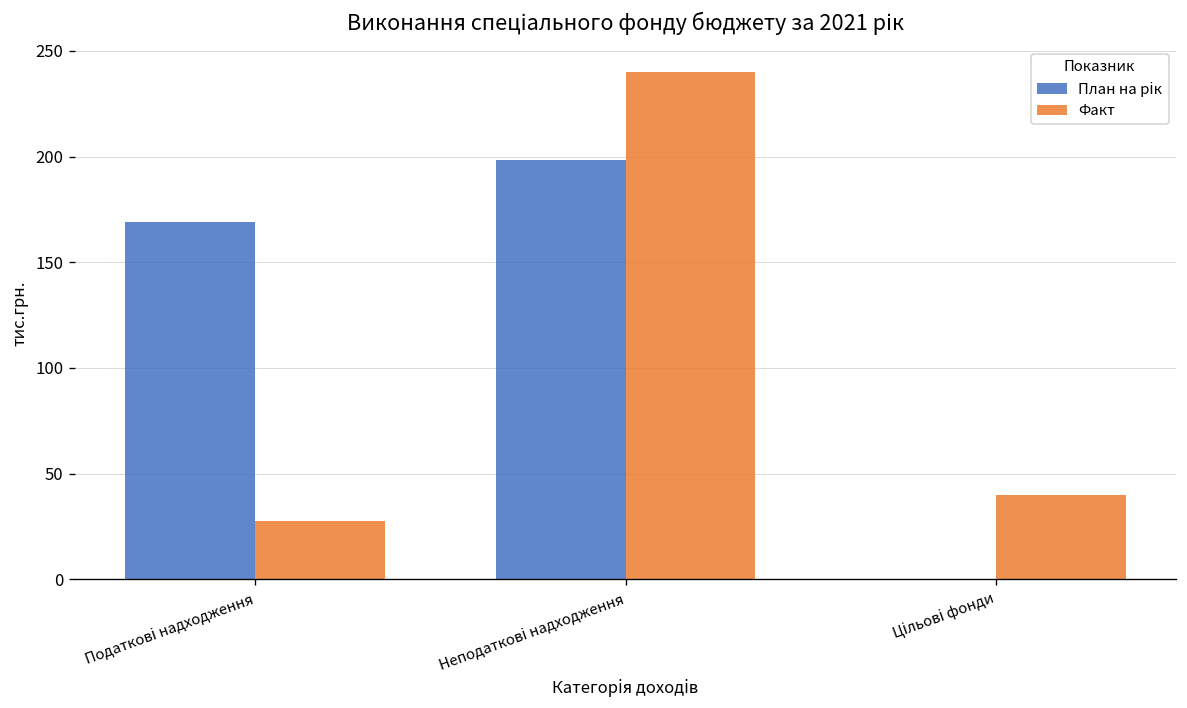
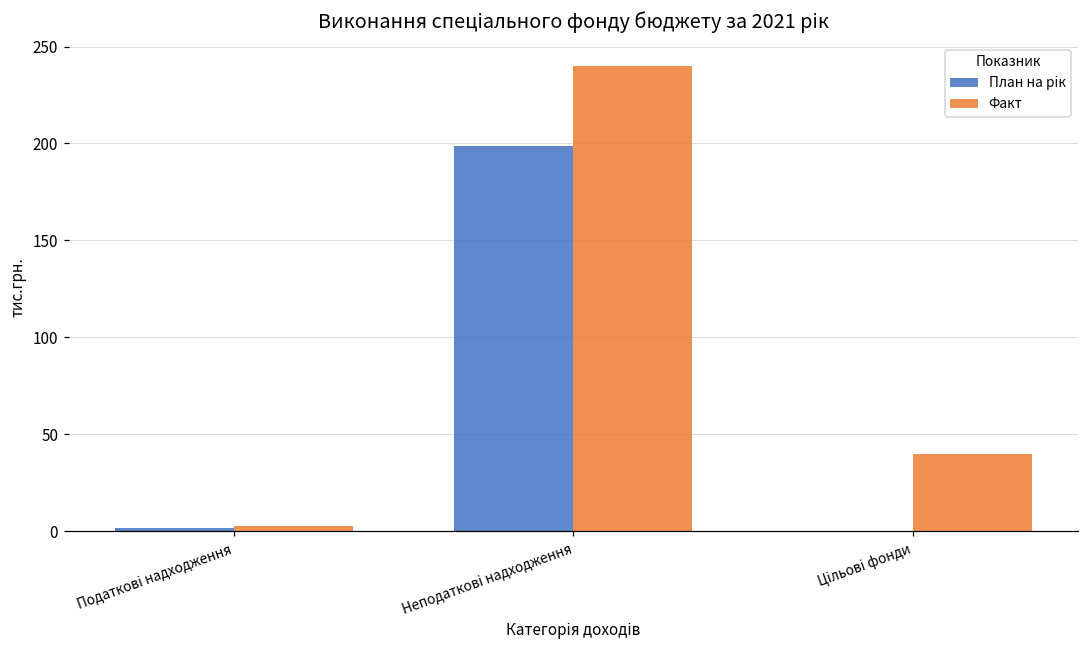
  {
    "План на рік": {
-     "Податкові надходження": 169,
+     "Податкові надходження": 2,
      "Неподаткові надходження": 198,
      "Цільові фонди": 0
    },
    "Факт": {
-     "Податкові надходження": 28,
+     "Податкові надходження": 2,
      "Неподаткові надходження": 240,
      "Цільові фонди": 40
    }
  }
